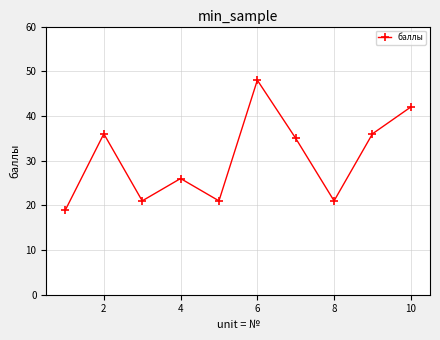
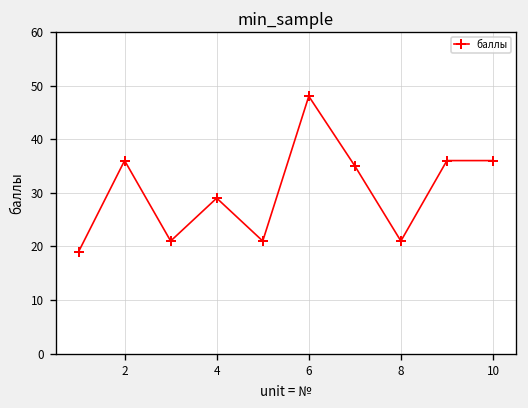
  {
    "2": 36,
-   "4": 26,
+   "4": 29,
    "6": 48,
    "8": 21,
-   "10": 42
+   "10": 36
  }
